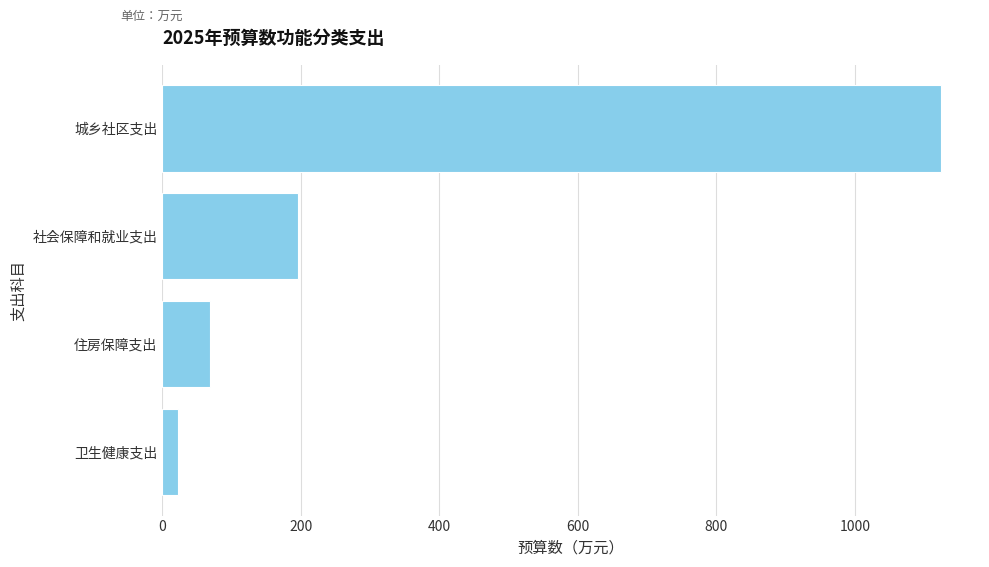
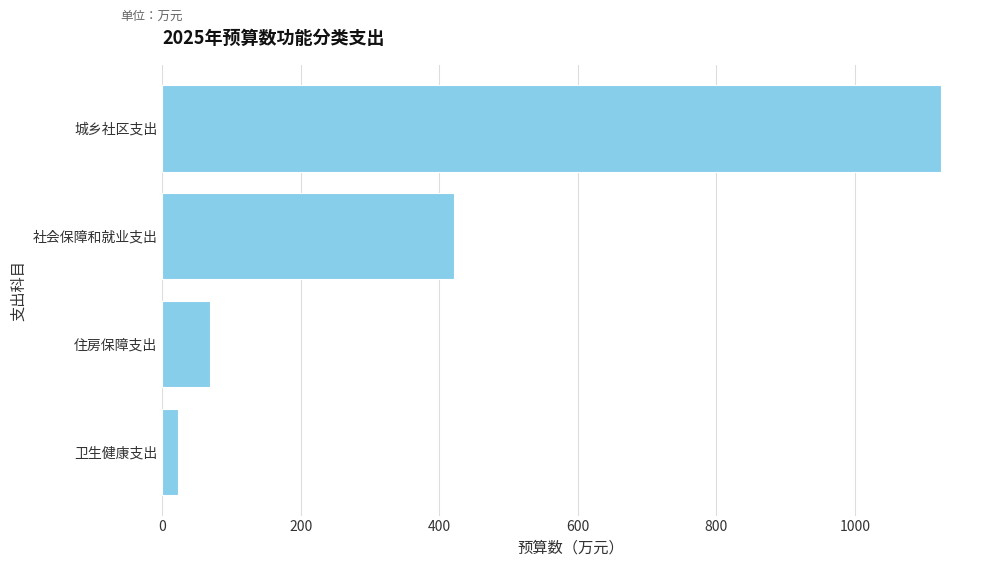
  {
    "城乡社区支出": 1120,
-   "社会保障和就业支出": 200,
+   "社会保障和就业支出": 420,
    "住房保障支出": 70,
    "卫生健康支出": 20
  }
